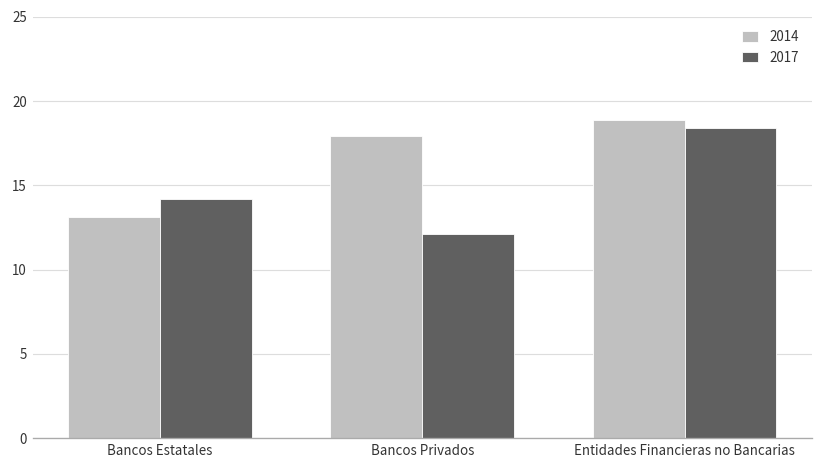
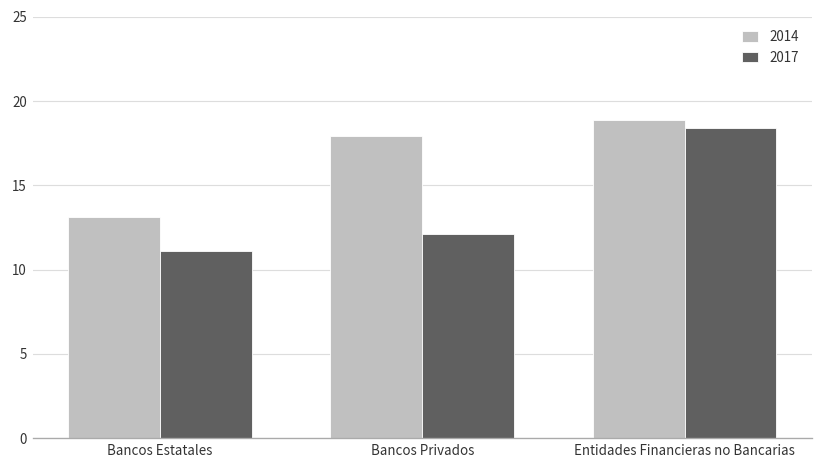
  {
    "2014": {
      "Bancos Estatales": 13.1,
      "Bancos Privados": 17.9,
      "Entidades Financieras no Bancarias": 18.9
    },
    "2017": {
-     "Bancos Estatales": 14.2,
+     "Bancos Estatales": 11.1,
      "Bancos Privados": 12.1,
      "Entidades Financieras no Bancarias": 18.4
    }
  }
